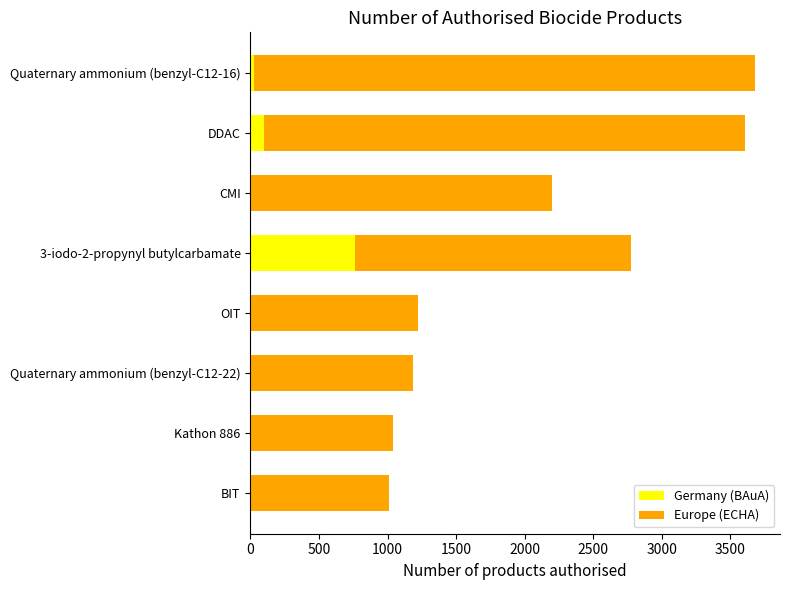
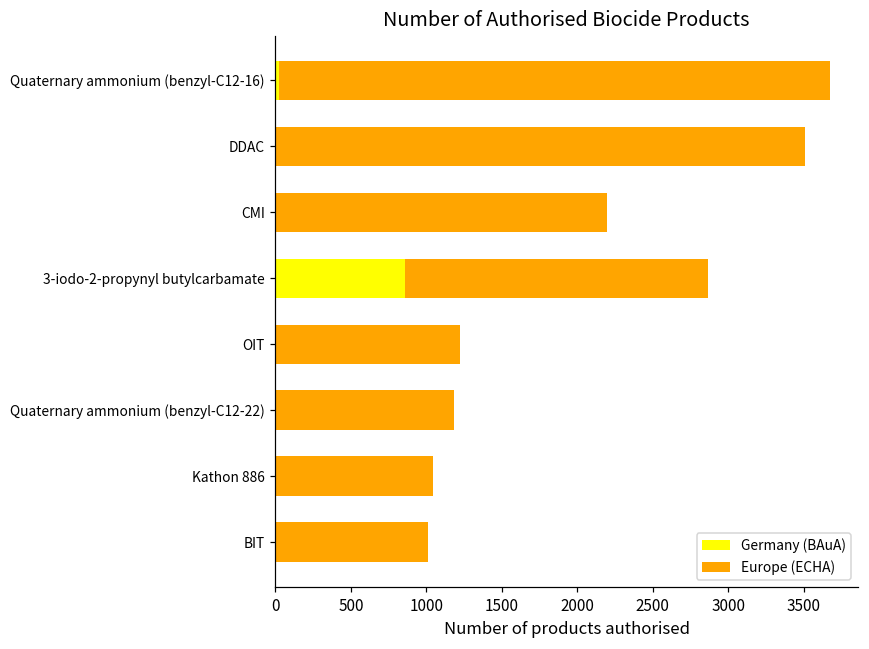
  {
    "Germany (BAuA)": {
      "Quaternary ammonium (benzyl-C12-16)": 20,
-     "DDAC": 100,
+     "DDAC": 0,
      "CMI": 0,
-     "3-iodo-2-propynyl butylcarbamate": 760,
+     "3-iodo-2-propynyl butylcarbamate": 860,
      "OIT": 0,
      "Quaternary ammonium (benzyl-C12-22)": 0,
      "Kathon 886": 0,
      "BIT": 0
    },
    "Europe (ECHA)": {
      "Quaternary ammonium (benzyl-C12-16)": 3650,
      "DDAC": 3510,
      "CMI": 2200,
      "3-iodo-2-propynyl butylcarbamate": 2010,
      "OIT": 1220,
      "Quaternary ammonium (benzyl-C12-22)": 1180,
      "Kathon 886": 1040,
      "BIT": 1010
    }
  }
